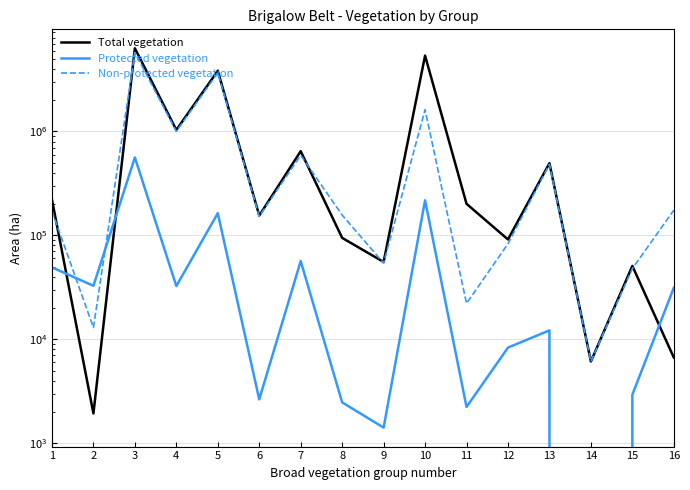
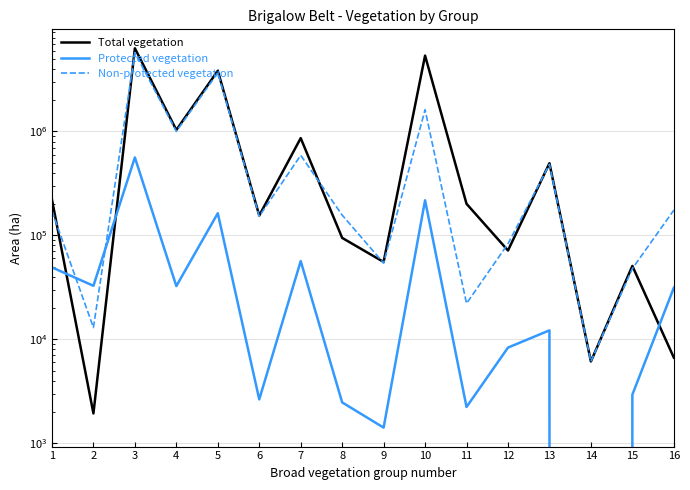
  {
    "Total vegetation": {
      "1": 220000,
      "2": 1900,
      "3": 6000000,
-     "7": 600000,
+     "7": 900000,
      "8": 90000,
      "10": 5000000,
      "11": 200000,
-     "12": 90000,
+     "12": 70000,
      "15": 50000,
      "16": 7000
    }
  }
